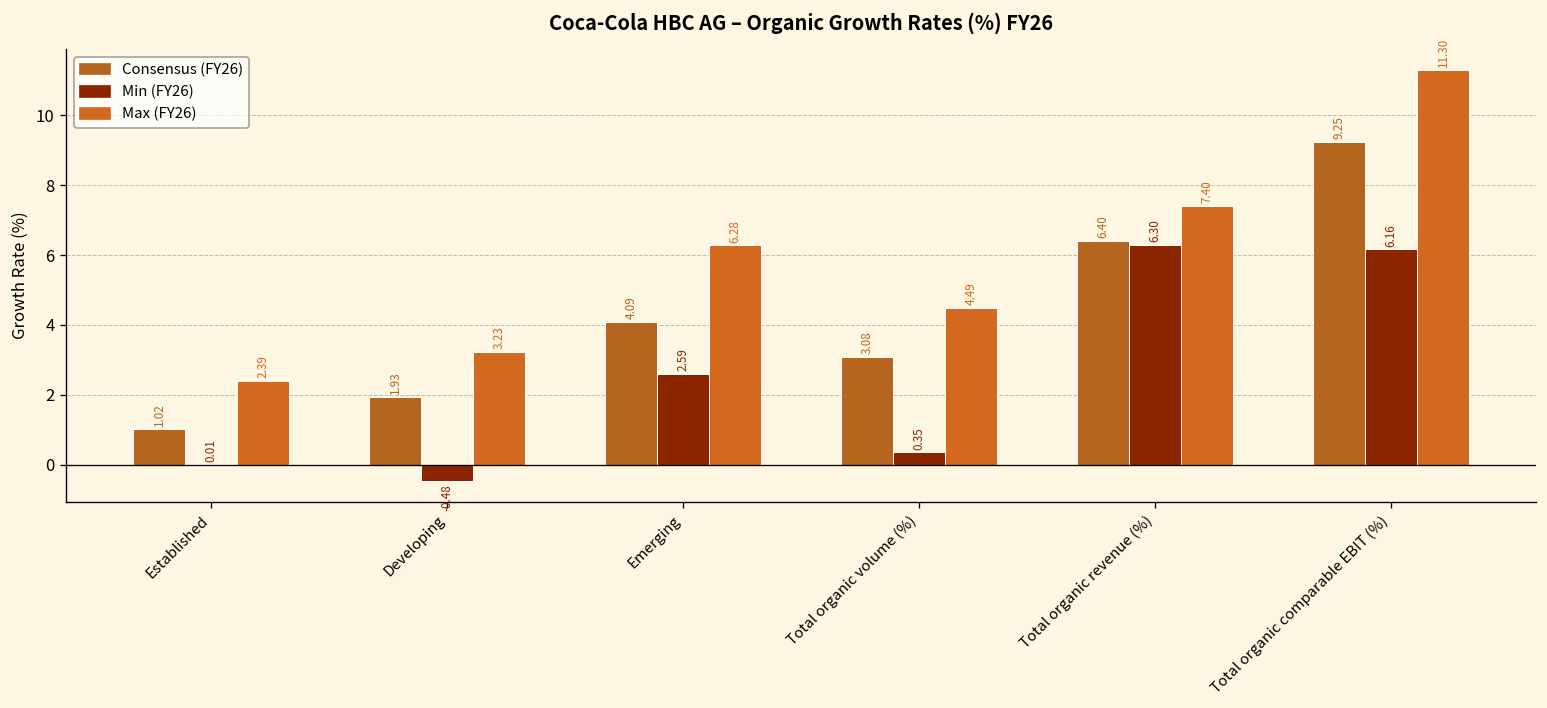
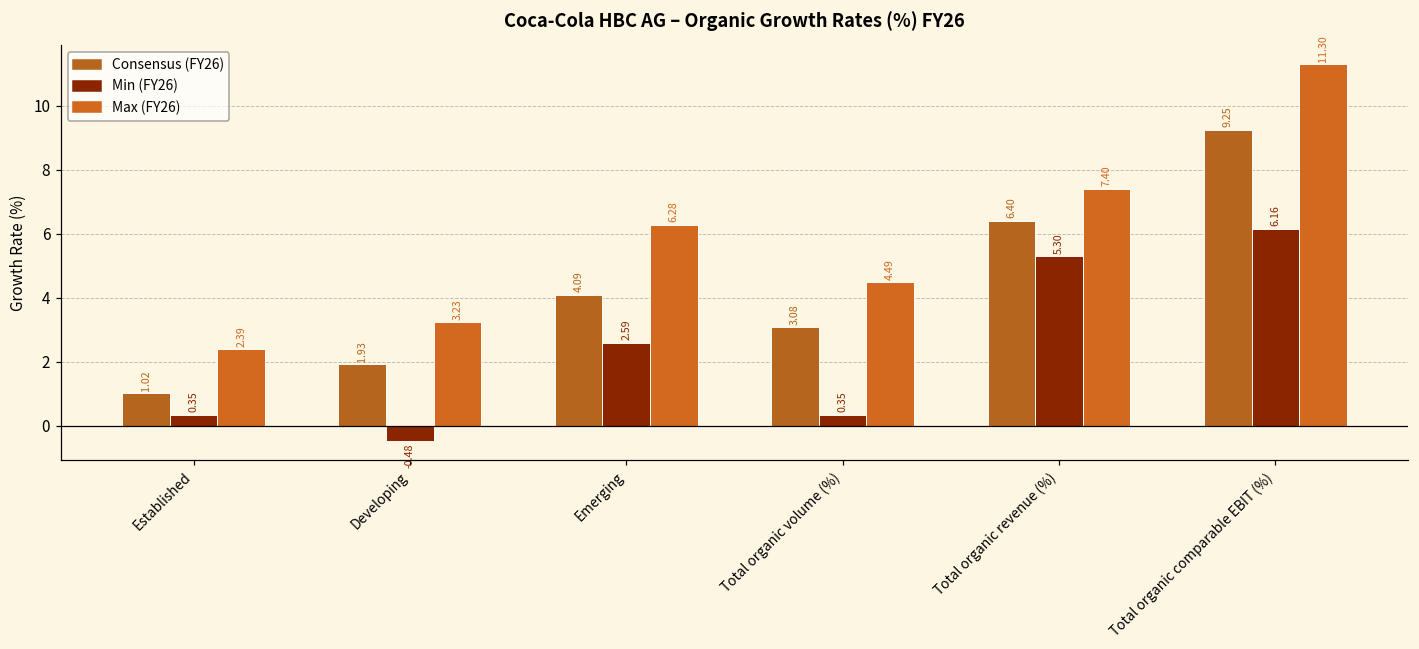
  {
    "Min (FY26)": {
-     "Established": 0.01,
+     "Established": 0.35,
      "Developing": -0.48,
      "Emerging": 2.59,
      "Total organic volume (%)": 0.35,
-     "Total organic revenue (%)": 6.30,
+     "Total organic revenue (%)": 5.30,
      "Total organic comparable EBIT (%)": 6.16
    }
  }
